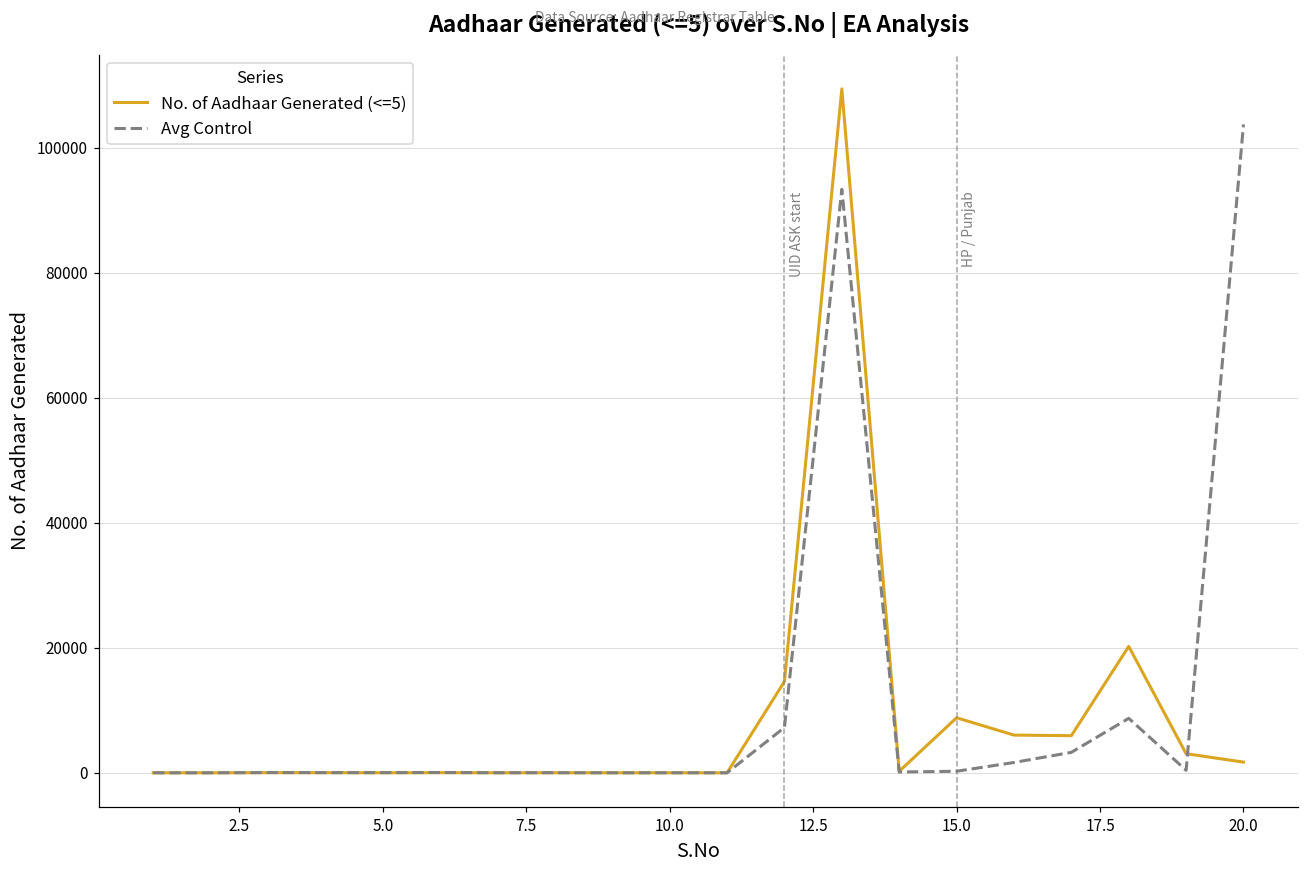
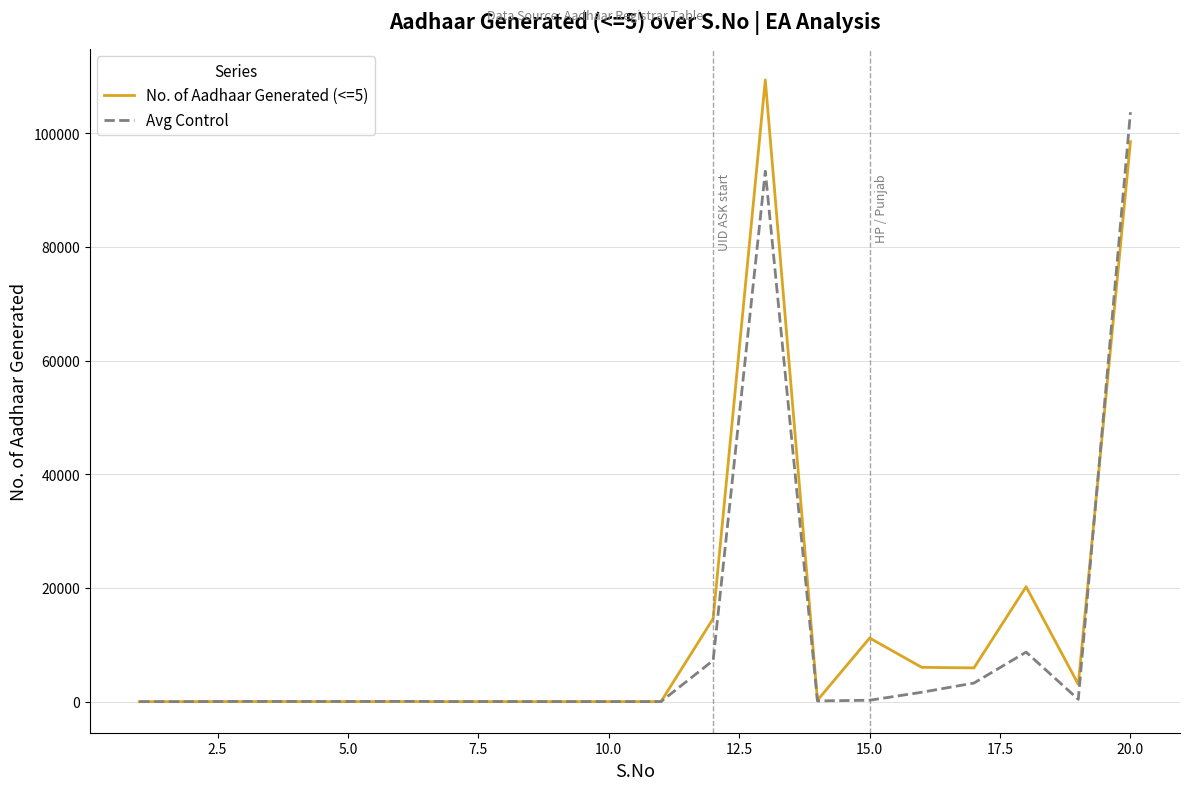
  {
    "No. of Aadhaar Generated (<=5)": {
-     "15.0": 9000,
-     "20.0": 2000
+     "15.0": 11000,
+     "20.0": 99000
    },
    "Avg Control": {
      "15.0": 0,
      "20.0": 104000
    }
  }
